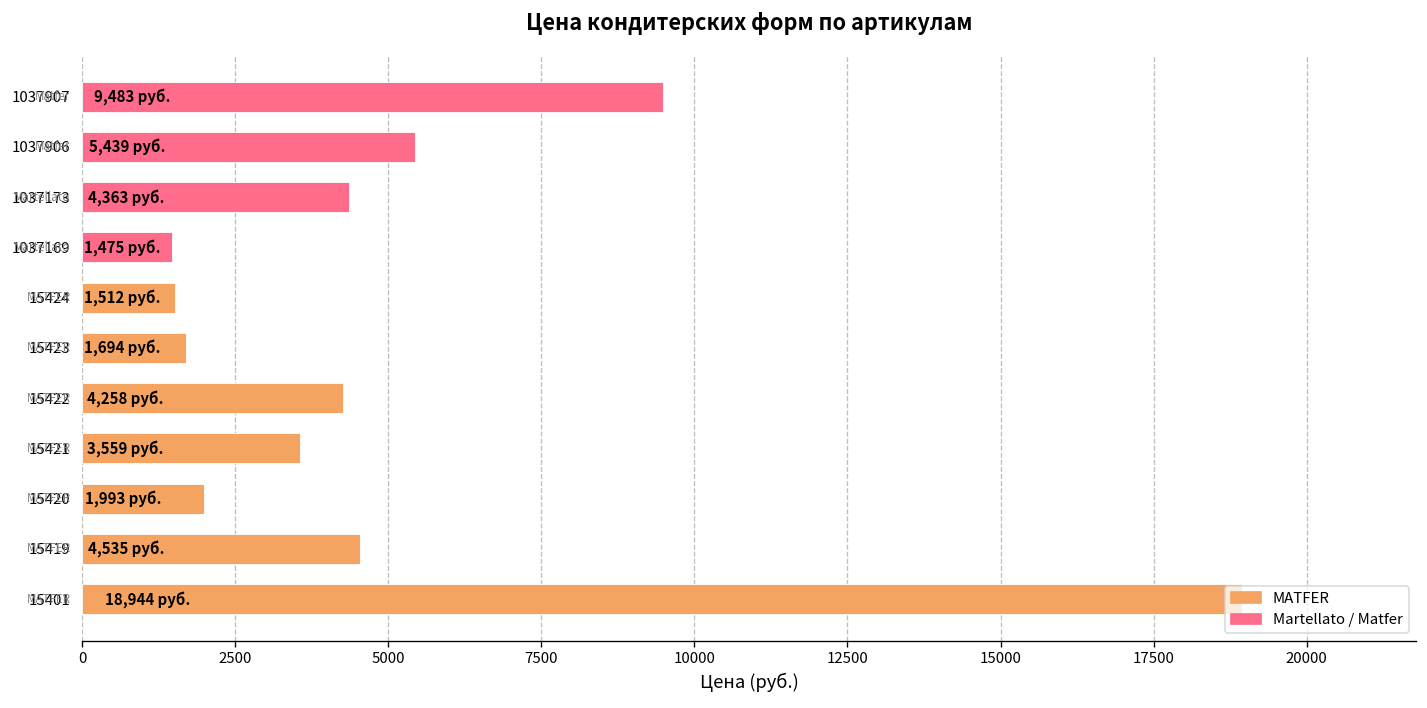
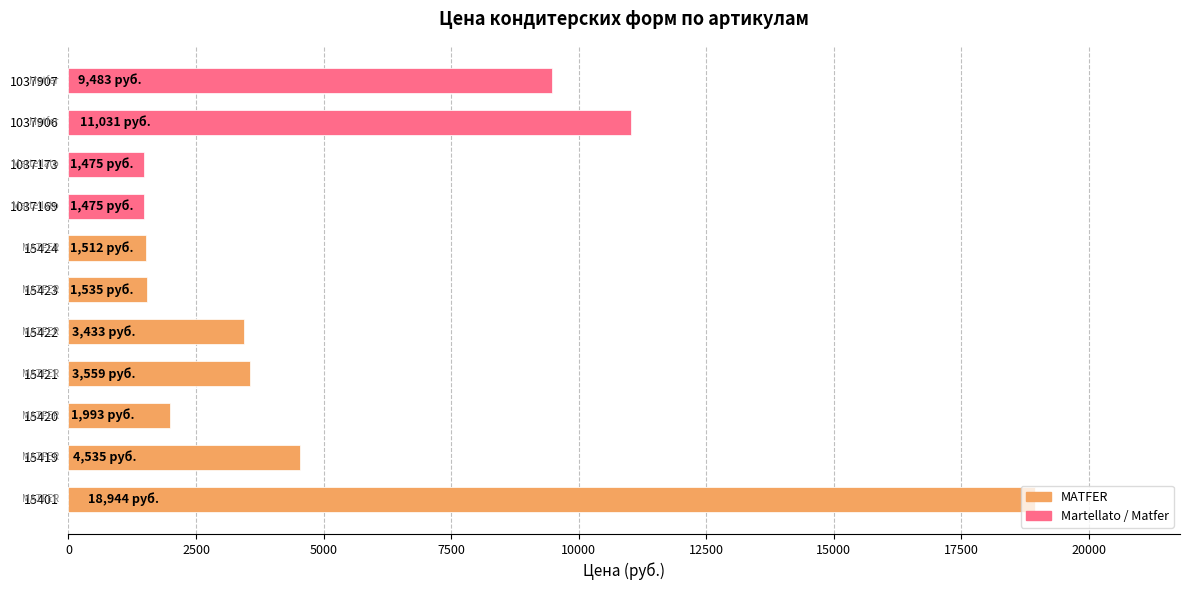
  {
    "1037907": "9,483",
-   "1037906": "5,439",
-   "1037173": "4,363",
+   "1037906": "11,031",
+   "1037173": "1,475",
    "1037169": "1,475",
    "15424": "1,512",
-   "15423": "1,694",
-   "15422": "4,258",
+   "15423": "1,535",
+   "15422": "3,433",
    "15421": "3,559",
    "15420": "1,993",
    "15419": "4,535"
  }
